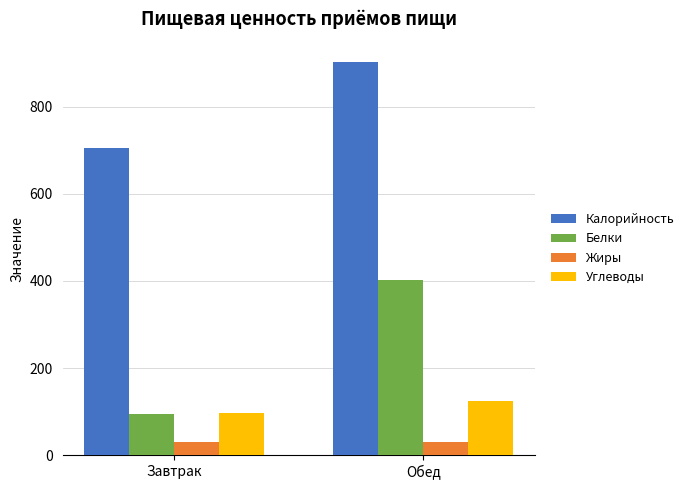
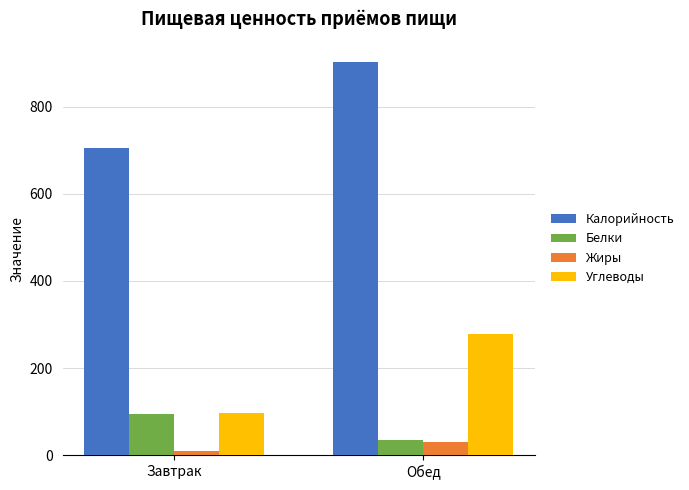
  {
    "Калорийность": {
      "Завтрак": 710,
      "Обед": 900
    },
    "Белки": {
      "Завтрак": 100,
-     "Обед": 400
+     "Обед": 30
    },
    "Жиры": {
-     "Завтрак": 30,
+     "Завтрак": 10,
      "Обед": 30
    },
    "Углеводы": {
      "Завтрак": 100,
-     "Обед": 120
+     "Обед": 280
    }
  }
